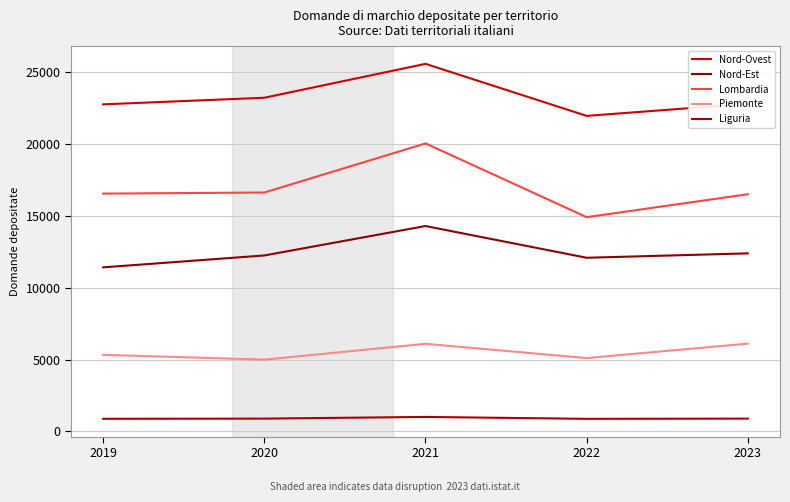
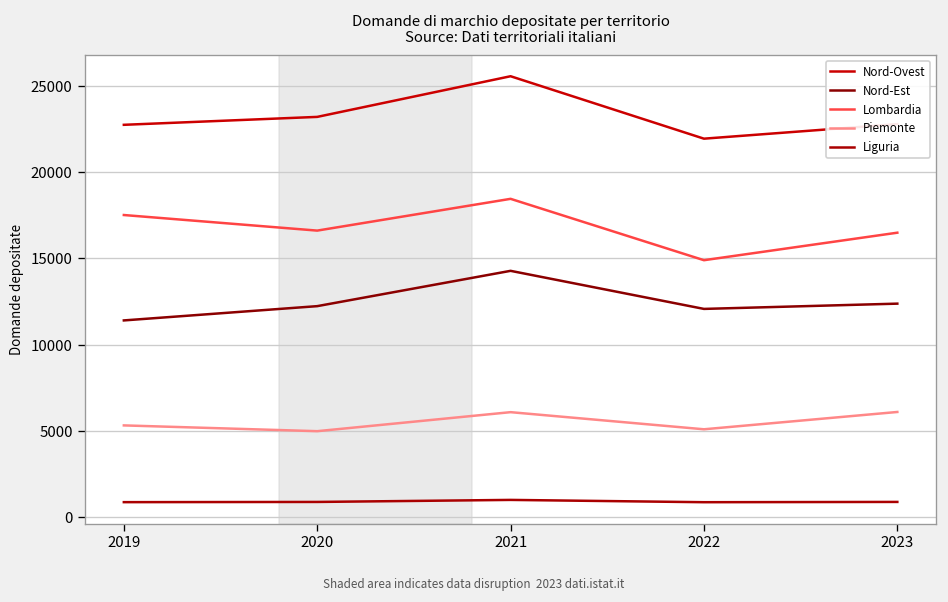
  {
    "Lombardia": {
-     "2019": 16500,
+     "2019": 17500,
      "2020": 16600,
-     "2021": 20000,
+     "2021": 18500,
      "2022": 14900,
      "2023": 16500
    },
    "Piemonte": {
      "2019": 5300,
      "2020": 5000,
      "2021": 6100,
      "2022": 5100,
      "2023": 6100
    }
  }
